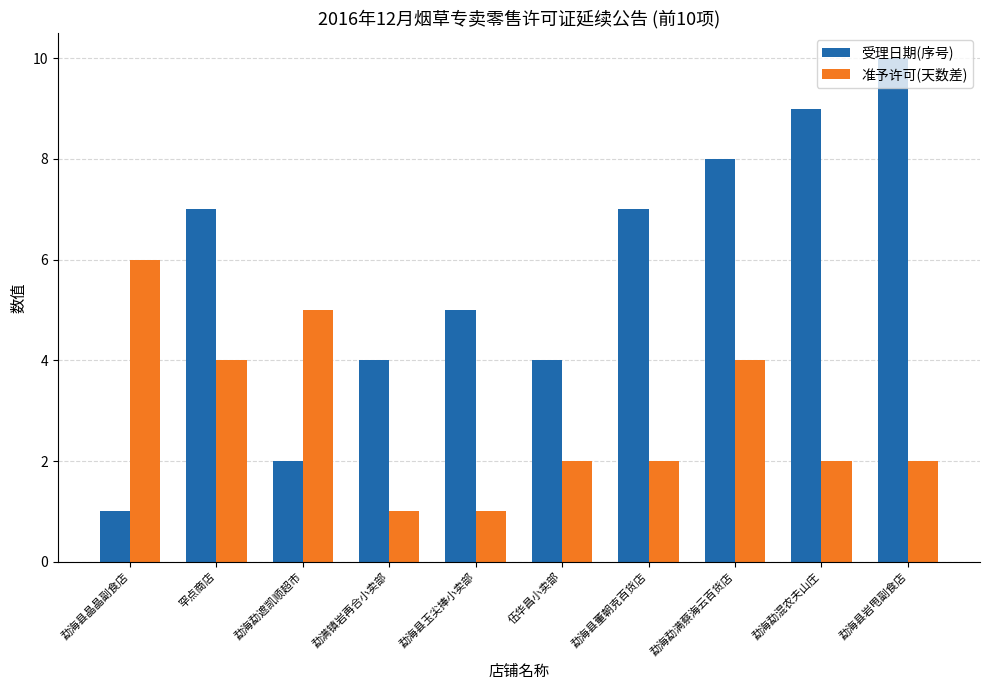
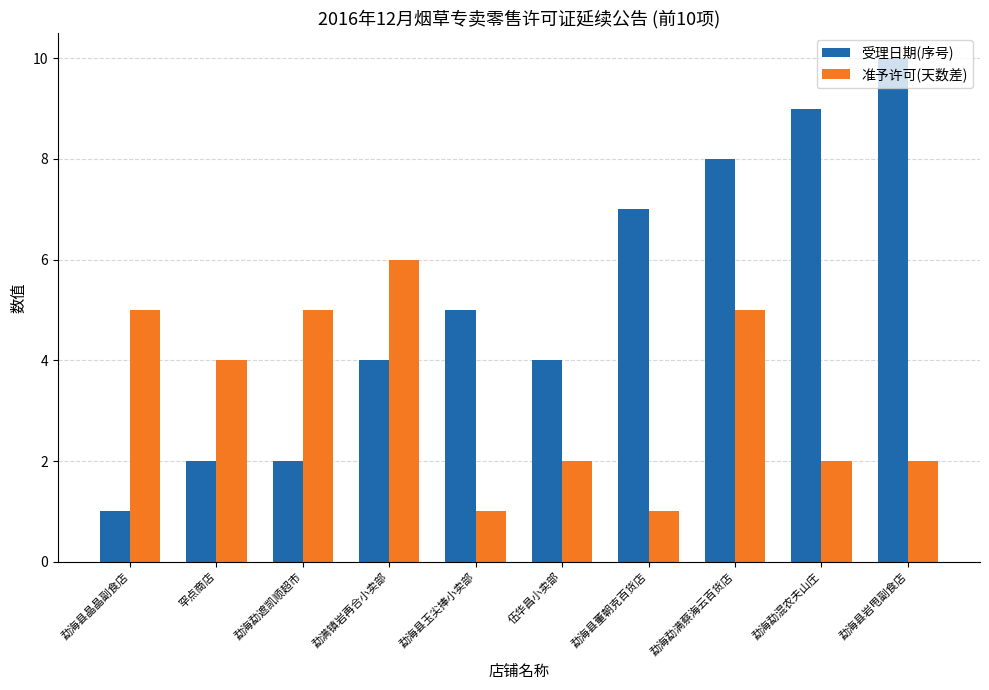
  {
    "受理日期(序号)": {
      "勐海县晶晶副食店": 1,
-     "罕点商店": 7,
+     "罕点商店": 2,
      "勐海勐遮凯顺超市": 2,
      "勐满镇岩再合小卖部": 4,
      "勐海县玉尖捧小卖部": 5,
      "伍华昌小卖部": 4,
      "勐海县董朝克百货店": 7,
      "勐海勐满蔡海云百货店": 8,
      "勐海勐混农夫山庄": 9
    },
    "准予许可(天数差)": {
-     "勐海县晶晶副食店": 6,
+     "勐海县晶晶副食店": 5,
      "罕点商店": 4,
      "勐海勐遮凯顺超市": 5,
-     "勐满镇岩再合小卖部": 1,
+     "勐满镇岩再合小卖部": 6,
      "勐海县玉尖捧小卖部": 1,
      "伍华昌小卖部": 2,
-     "勐海县董朝克百货店": 2,
-     "勐海勐满蔡海云百货店": 4,
+     "勐海县董朝克百货店": 1,
+     "勐海勐满蔡海云百货店": 5,
      "勐海勐混农夫山庄": 2,
      "勐海县岩甩副食店": 2
    }
  }
